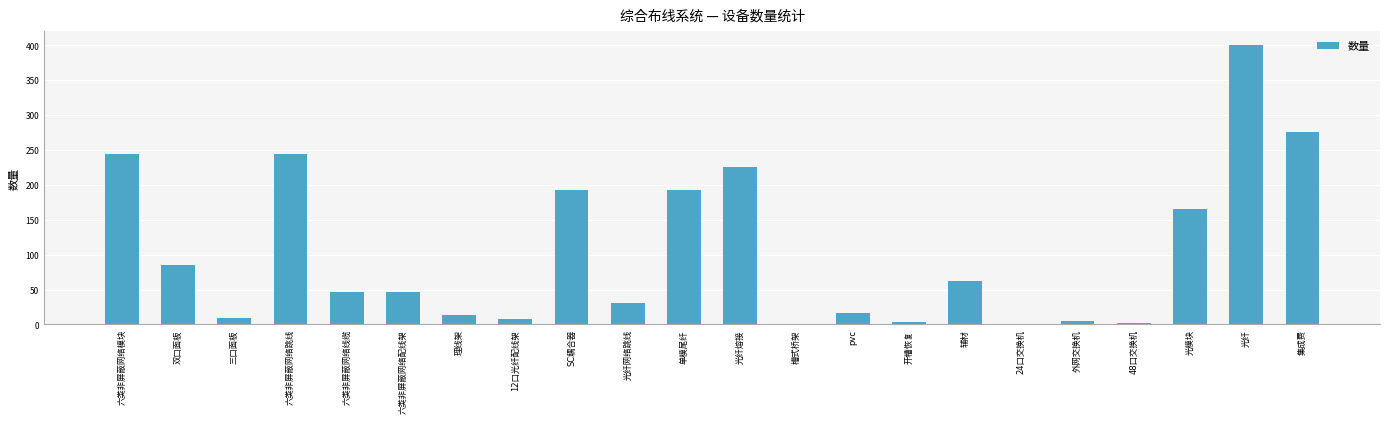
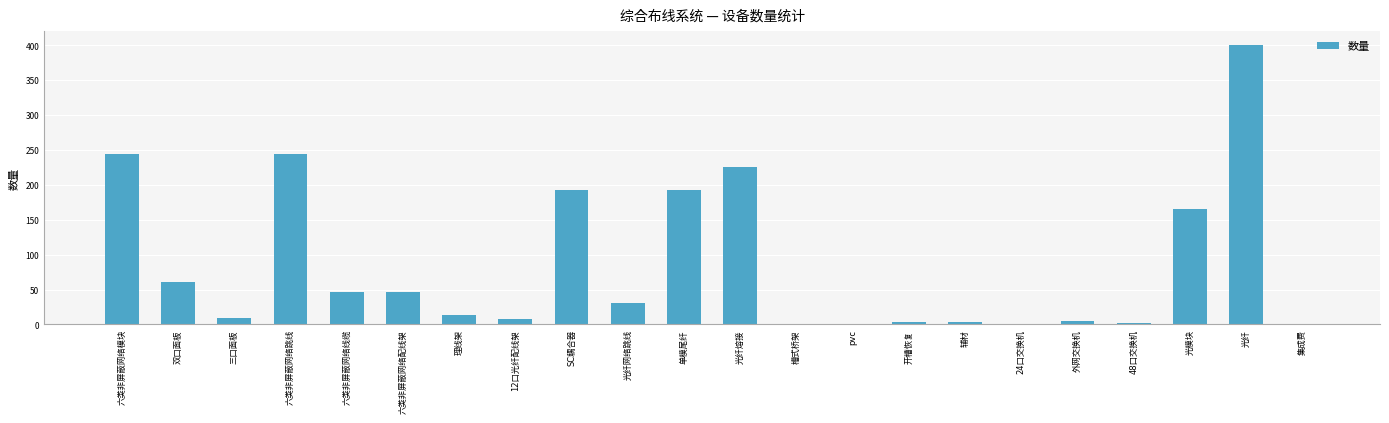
  {
    "六类非屏蔽网络模块": 240,
-   "双口面板": 90,
+   "双口面板": 60,
    "三口面板": 10,
    "六类非屏蔽网络跳线": 240,
    "六类非屏蔽网络线缆": 50,
    "六类非屏蔽网络配线架": 50,
    "理线架": 10,
    "12口光纤配线架": 10,
    "SC耦合器": 190,
    "光纤网络跳线": 30,
    "单模尾纤": 190,
    "光纤熔接": 230,
-   "pvc": 20,
+   "pvc": 0,
    "开槽恢复": 0,
-   "辅材": 60,
+   "辅材": 0,
    "外网交换机": 10,
    "光模块": 170,
    "光纤": 400,
-   "集成费": 280
+   "集成费": 0
  }
